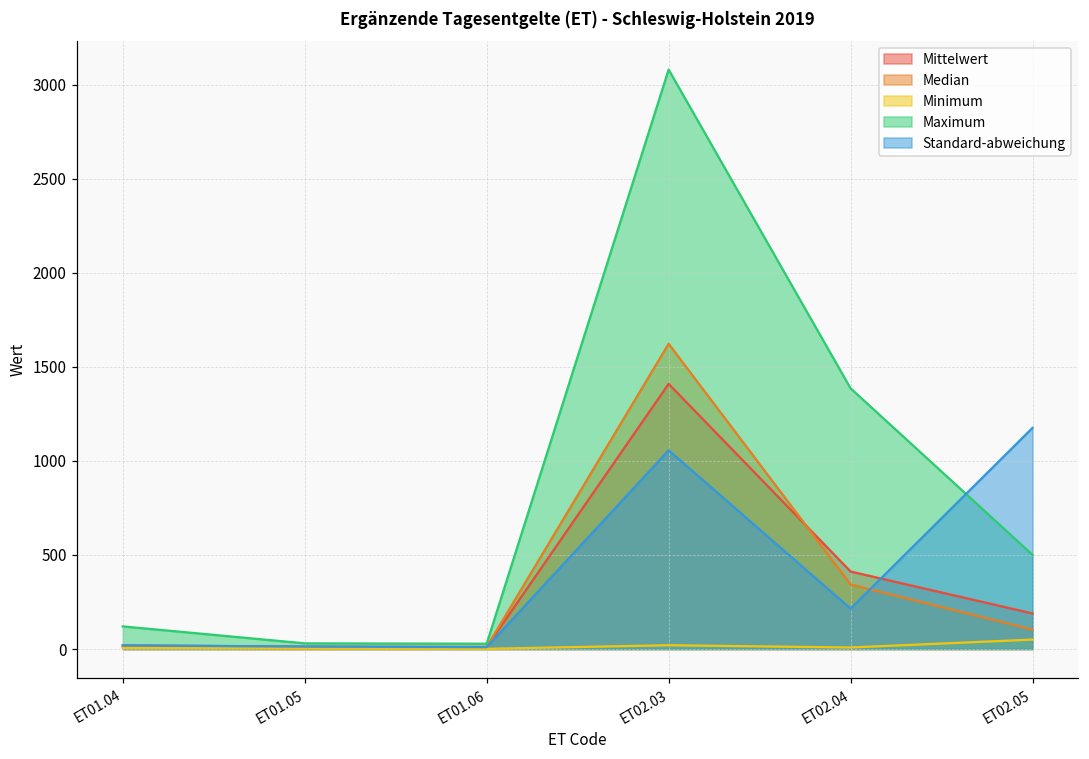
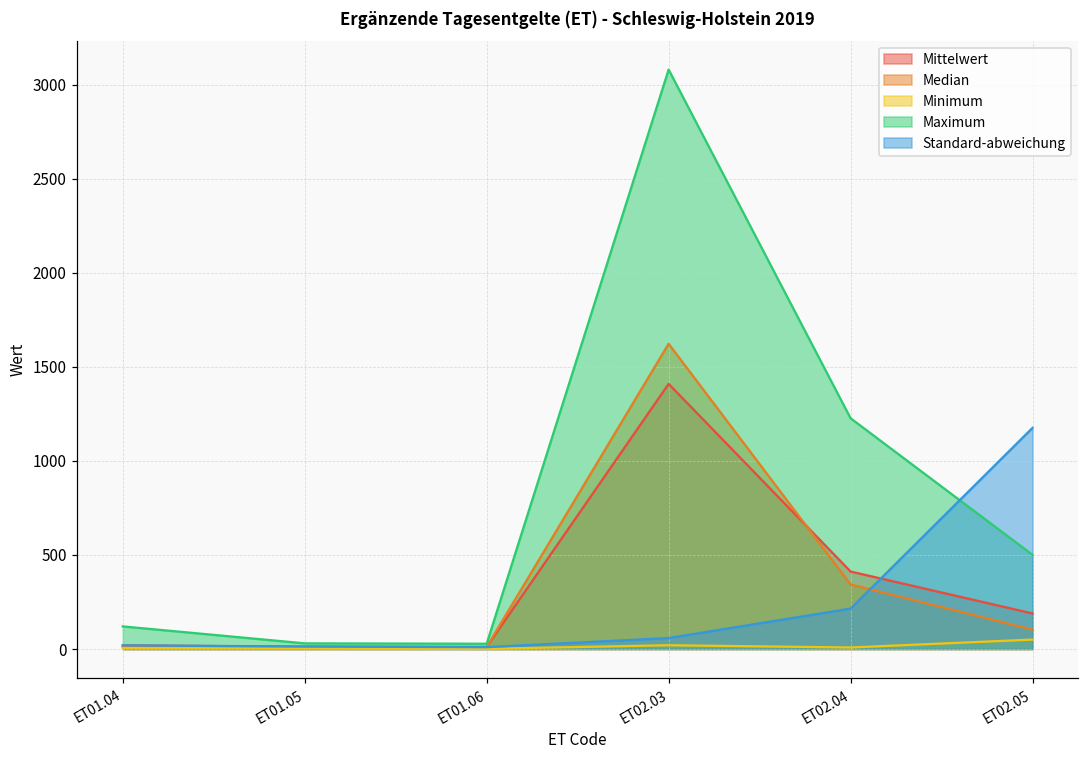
  {
    "Maximum": {
      "ET01.04": 120,
      "ET01.05": 30,
      "ET01.06": 30,
      "ET02.03": 3080,
-     "ET02.04": 1390,
+     "ET02.04": 1230,
      "ET02.05": 500
    },
    "Standard-abweichung": {
-     "ET02.03": 1060,
+     "ET02.03": 60,
      "ET02.04": 210,
      "ET02.05": 1180
    }
  }
